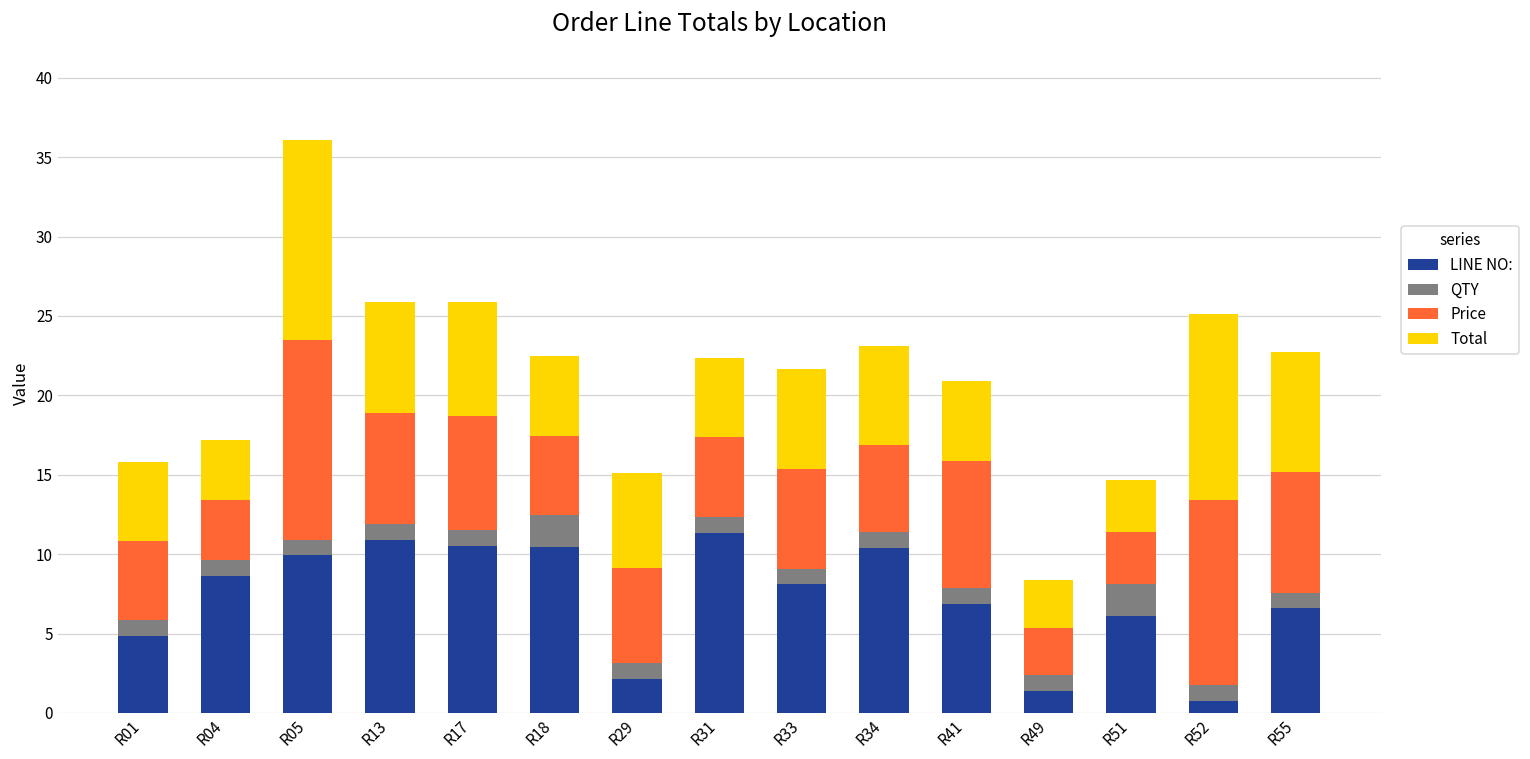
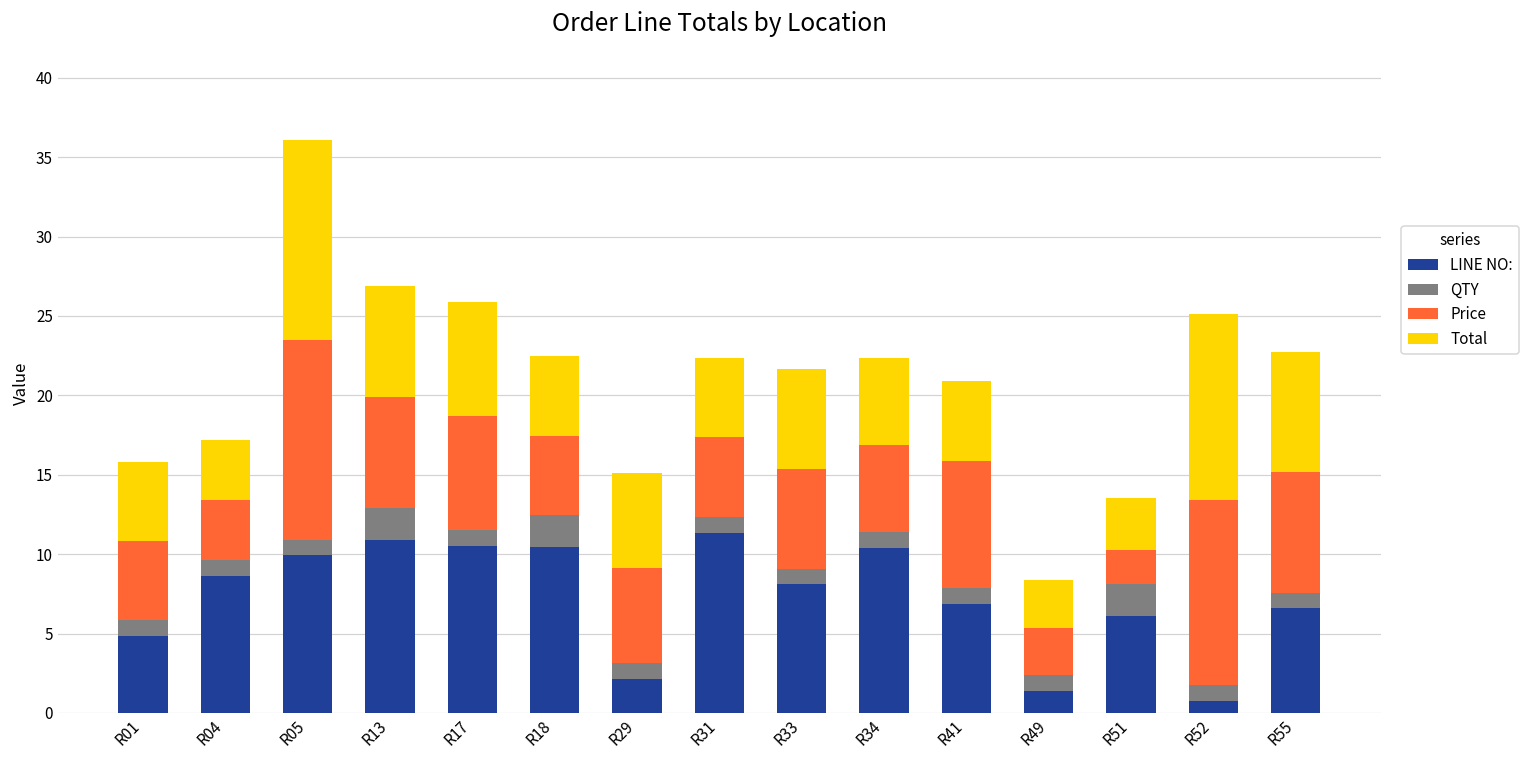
  {
    "LINE NO:": {
      "R01": 4.8,
      "R04": 8.6,
      "R05": 9.9,
      "R13": 10.9,
      "R17": 10.5,
      "R18": 10.5,
      "R29": 2.1,
      "R31": 11.4,
      "R33": 8.1,
      "R34": 10.4,
      "R41": 6.8,
      "R49": 1.4,
      "R51": 6.1,
      "R52": 0.7,
      "R55": 6.6
    },
    "QTY": {
      "R01": 1,
      "R04": 1,
      "R05": 1,
-     "R13": 1,
+     "R13": 2,
      "R17": 1,
      "R18": 2,
      "R29": 1,
      "R31": 1,
      "R33": 1,
      "R34": 1,
      "R41": 1,
      "R49": 1,
      "R51": 2,
      "R52": 1,
      "R55": 1
    },
    "Price": {
      "R01": 5.0,
      "R04": 3.8,
      "R05": 12.6,
      "R13": 7.0,
      "R17": 7.2,
      "R18": 5.0,
      "R29": 6.0,
      "R31": 5.0,
      "R33": 6.3,
      "R34": 5.5,
      "R41": 8.1,
      "R49": 3.0,
-     "R51": 3.3,
+     "R51": 2.1,
      "R52": 11.7,
      "R55": 7.6
    },
    "Total": {
      "R01": 5.0,
      "R04": 3.8,
      "R05": 12.6,
      "R13": 7.0,
      "R17": 7.2,
      "R18": 5.0,
      "R29": 6.0,
      "R31": 5.0,
      "R33": 6.3,
-     "R34": 6.2,
+     "R34": 5.5,
      "R41": 5.0,
      "R49": 3.0,
      "R51": 3.3,
      "R52": 11.7,
      "R55": 7.6
    }
  }
